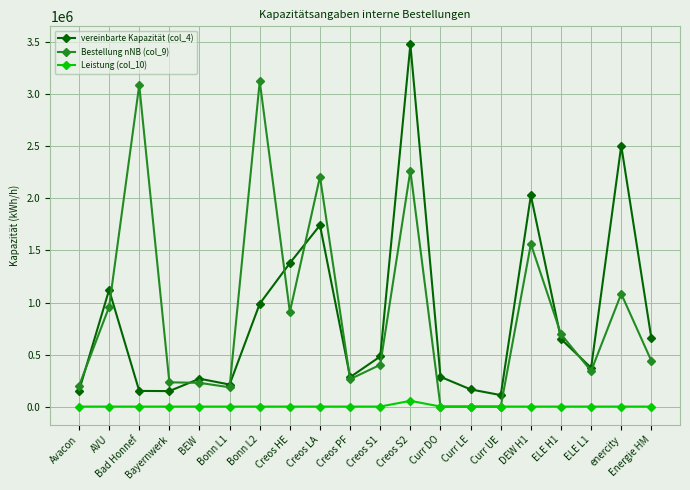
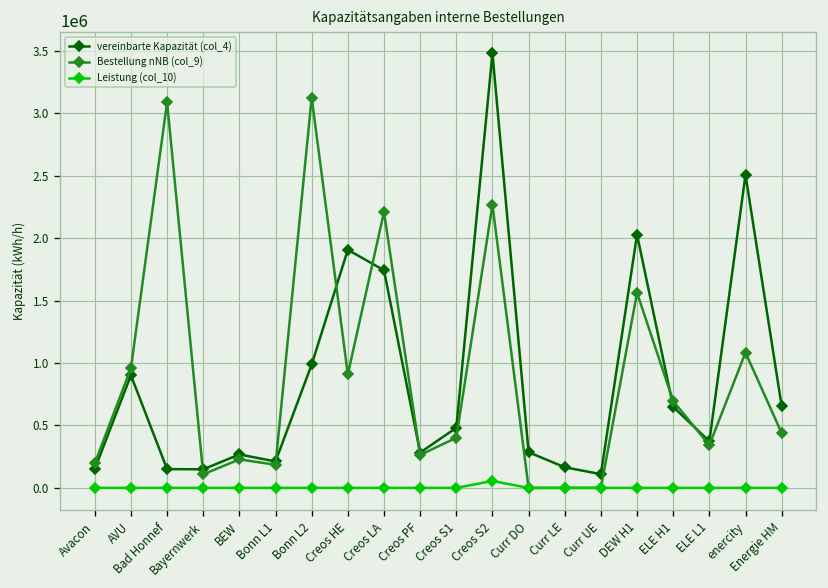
  {
    "vereinbarte Kapazität (col_4)": {
      "Avacon": 150000,
-     "AVU": 1120000,
+     "AVU": 900000,
      "Bad Honnef": 150000,
      "Bayernwerk": 150000,
      "BEW": 270000,
      "Bonn L1": 210000,
      "Bonn L2": 990000,
-     "Creos HE": 1380000,
+     "Creos HE": 1910000,
      "Creos LA": 1740000,
      "Creos S1": 480000,
      "Creos S2": 3480000,
      "Curr DO": 290000,
      "Curr LE": 170000,
      "Curr UE": 110000,
      "DEW H1": 2030000,
      "ELE H1": 650000,
      "ELE L1": 370000,
      "enercity": 2510000,
      "Energie HM": 650000
    },
    "Bestellung nNB (col_9)": {
      "Avacon": 200000,
      "AVU": 960000,
      "Bad Honnef": 3090000,
-     "Bayernwerk": 230000,
+     "Bayernwerk": 110000,
      "BEW": 230000,
      "Bonn L1": 190000,
      "Bonn L2": 3130000,
      "Creos HE": 910000,
      "Creos LA": 2210000,
      "Creos S1": 400000,
      "Creos S2": 2270000,
      "DEW H1": 1560000,
      "ELE H1": 700000,
      "ELE L1": 340000,
      "enercity": 1080000,
      "Energie HM": 440000
    },
    "Leistung (col_10)": {
      "Avacon": 0,
      "AVU": 0,
      "Bad Honnef": 0,
      "Bayernwerk": 0,
      "BEW": 0,
      "Bonn L1": 0,
      "Bonn L2": 0,
      "Creos HE": 0,
      "Creos LA": 0,
      "Creos PF": 0,
      "Creos S1": 0,
      "Creos S2": 60000,
      "DEW H1": 0,
      "ELE H1": 0,
      "ELE L1": 0,
      "enercity": 0,
      "Energie HM": 0
    }
  }
